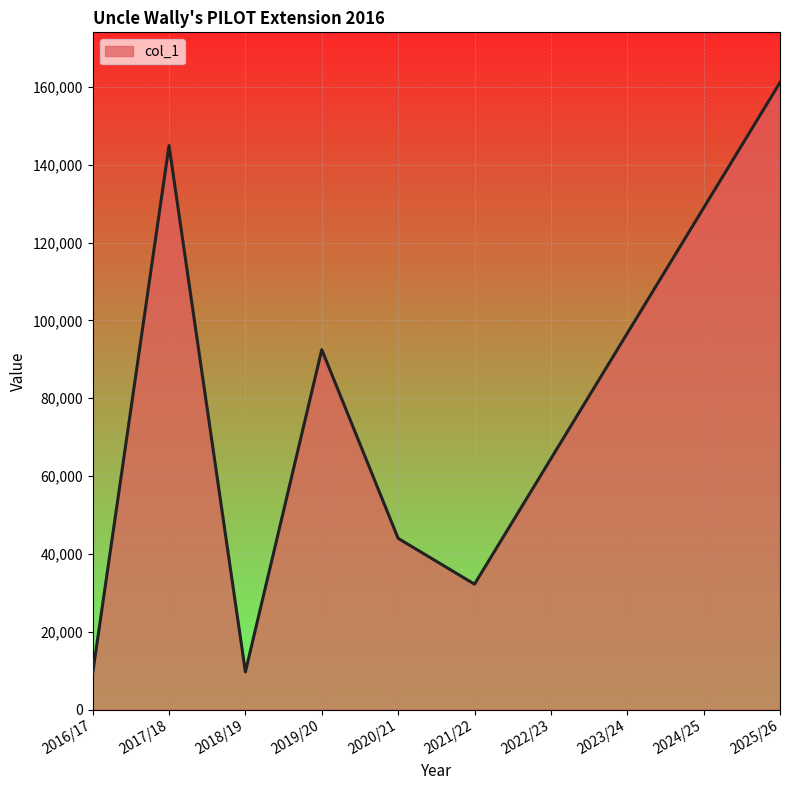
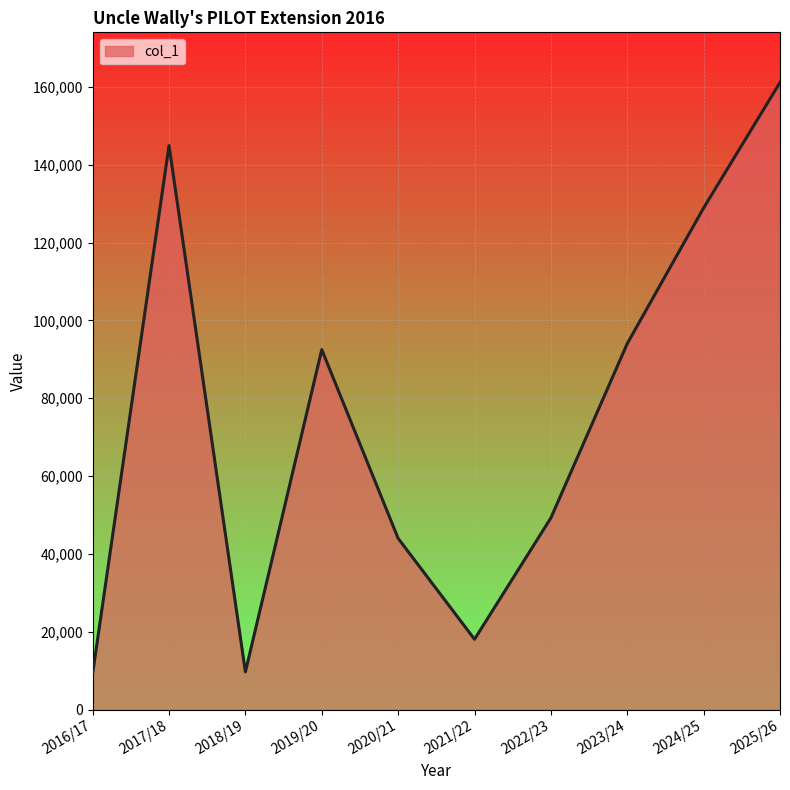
  {
    "2016/17": "9,000",
    "2017/18": "145,000",
    "2018/19": "10,000",
    "2019/20": "92,000",
    "2020/21": "44,000",
-   "2021/22": "32,000",
-   "2022/23": "64,000",
-   "2023/24": "97,000",
+   "2021/22": "18,000",
+   "2022/23": "49,000",
+   "2023/24": "94,000",
    "2024/25": "129,000",
    "2025/26": "161,000"
  }
